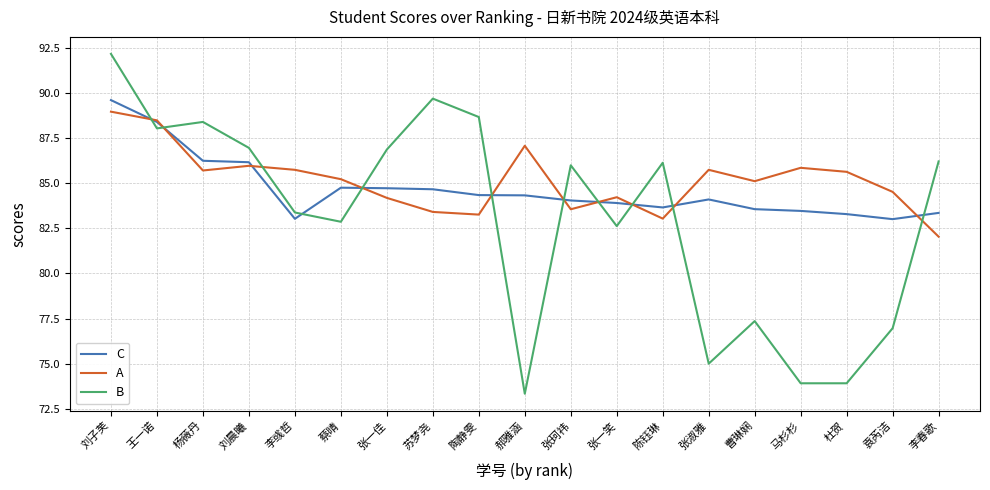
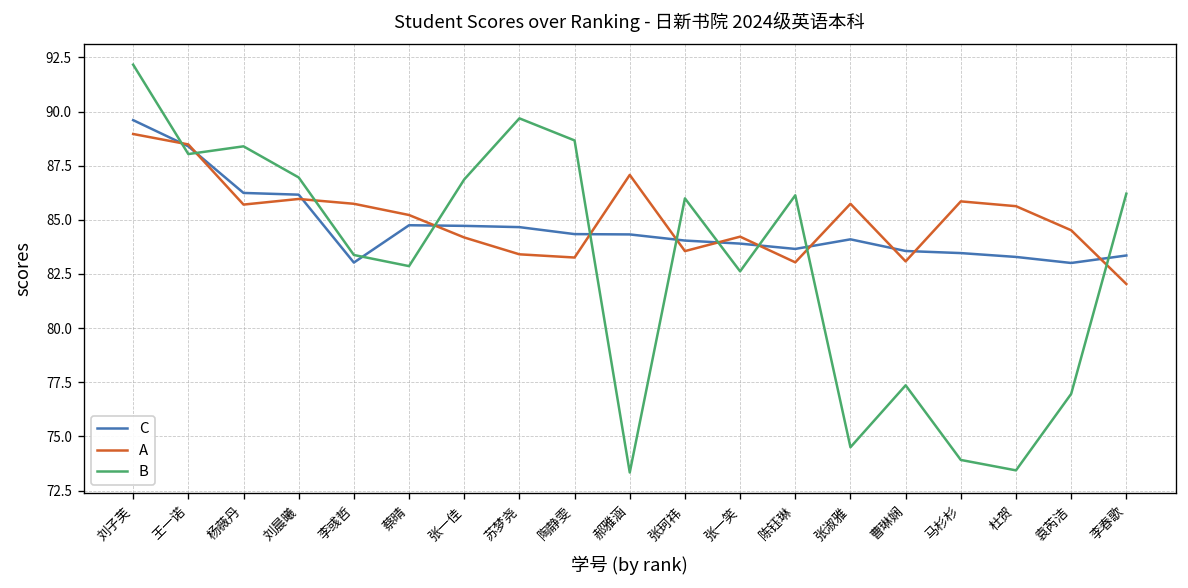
  {
    "C": {
      "刘子芙": 89.6,
      "杨薇丹": 86.2,
      "刘晨曦": 86.2,
      "李彧哲": 83.0,
      "蔡晴": 84.8,
      "张一佳": 84.7,
      "苏梦尧": 84.7,
      "陶静雯": 84.3,
      "郝雅涵": 84.3,
      "张珂祎": 84.0,
      "张一笑": 83.9,
      "陈钰琳": 83.7,
      "张淑雅": 84.1,
      "曹琳娴": 83.6,
      "马杉杉": 83.5,
      "杜贺": 83.3,
      "袁芮洁": 83.0,
      "李春歌": 83.4
    },
    "A": {
      "刘子芙": 89.0,
      "杨薇丹": 85.7,
      "刘晨曦": 86.0,
      "李彧哲": 85.7,
      "蔡晴": 85.2,
      "张一佳": 84.2,
      "苏梦尧": 83.4,
      "陶静雯": 83.3,
      "郝雅涵": 87.1,
      "张珂祎": 83.6,
      "张一笑": 84.2,
      "陈钰琳": 83.0,
      "张淑雅": 85.7,
-     "曹琳娴": 85.1,
+     "曹琳娴": 83.1,
      "马杉杉": 85.9,
      "杜贺": 85.6,
      "袁芮洁": 84.5,
      "李春歌": 82.0
    },
    "B": {
      "刘子芙": 92.2,
      "王一诺": 88.0,
      "杨薇丹": 88.4,
      "刘晨曦": 87.0,
      "李彧哲": 83.4,
      "蔡晴": 82.9,
      "张一佳": 86.9,
      "苏梦尧": 89.7,
      "陶静雯": 88.7,
      "郝雅涵": 73.3,
      "张珂祎": 86.0,
      "张一笑": 82.6,
      "陈钰琳": 86.1,
-     "张淑雅": 75.0,
+     "张淑雅": 74.5,
      "曹琳娴": 77.4,
      "马杉杉": 73.9,
-     "杜贺": 73.9,
+     "杜贺": 73.4,
      "袁芮洁": 77.0,
      "李春歌": 86.2
    }
  }
